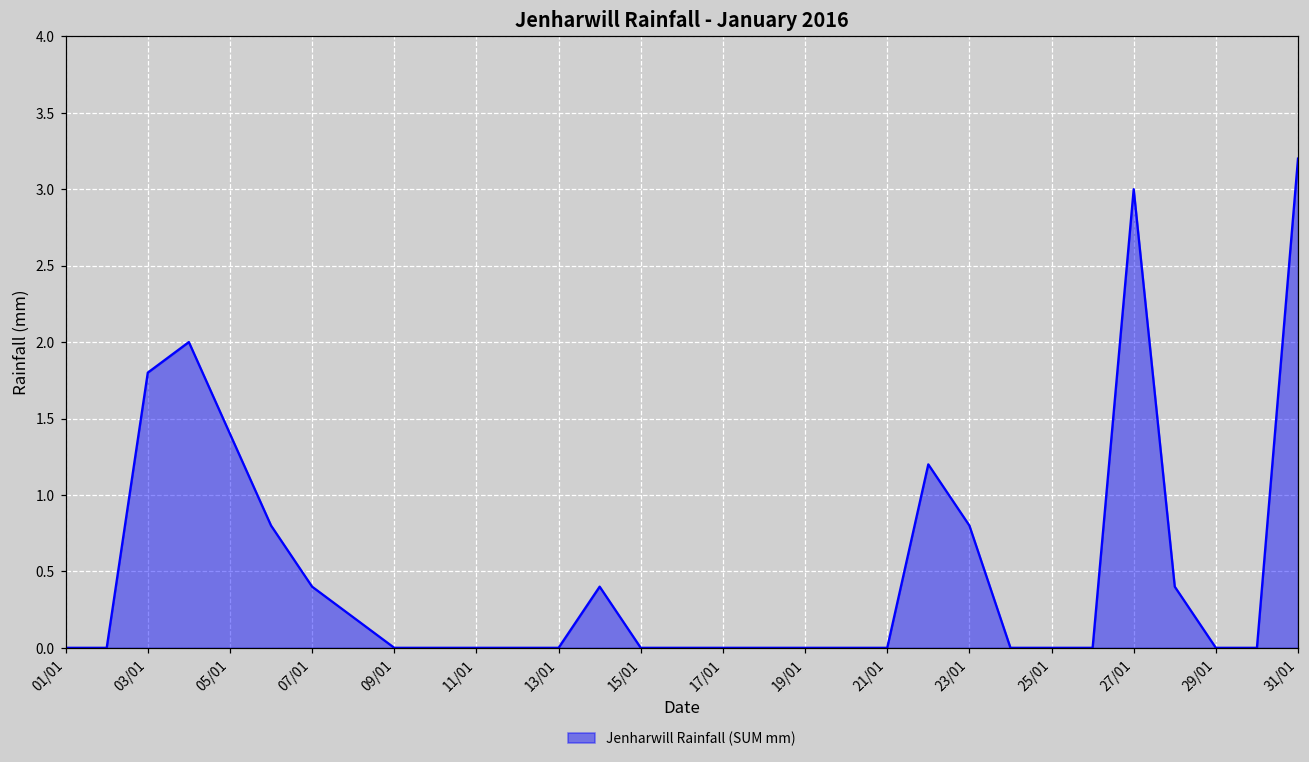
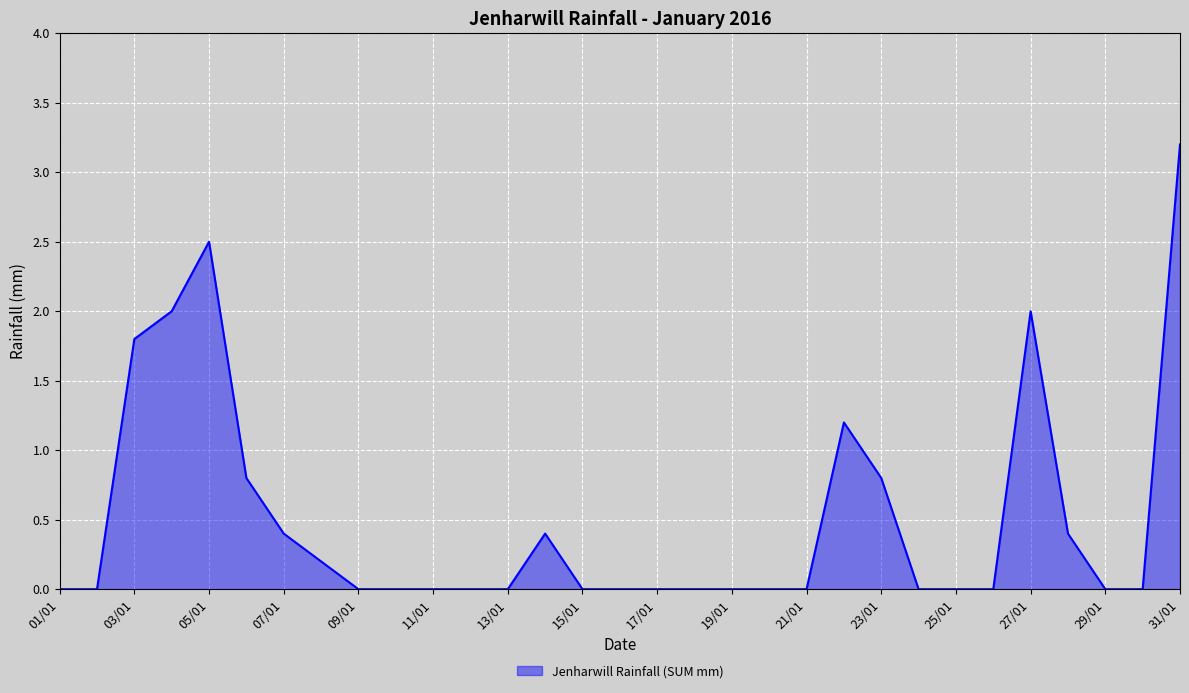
  {
    "01/01": 0.0,
    "03/01": 1.8,
-   "05/01": 1.4,
+   "05/01": 2.5,
    "07/01": 0.4,
    "09/01": 0.0,
    "11/01": 0.0,
    "13/01": 0.0,
    "15/01": 0.0,
    "17/01": 0.0,
    "19/01": 0.0,
    "21/01": 0.0,
    "23/01": 0.8,
    "25/01": 0.0,
-   "27/01": 3,
+   "27/01": 2,
    "29/01": 0.0,
    "31/01": 3.2
  }
